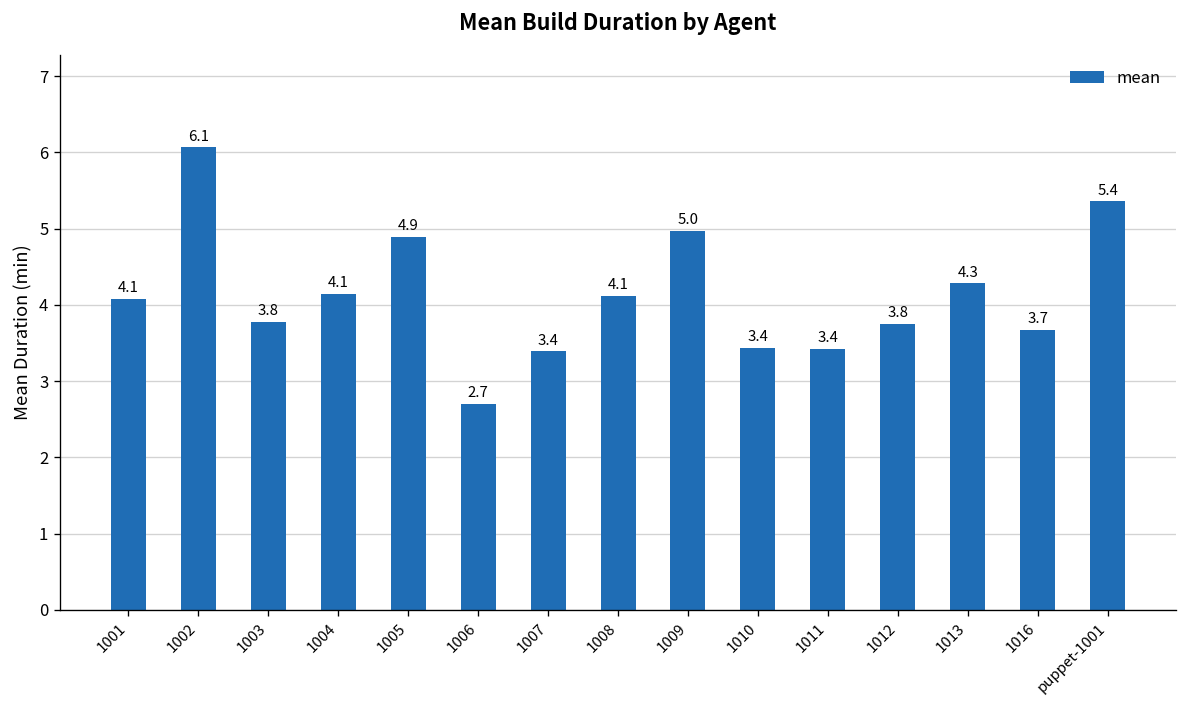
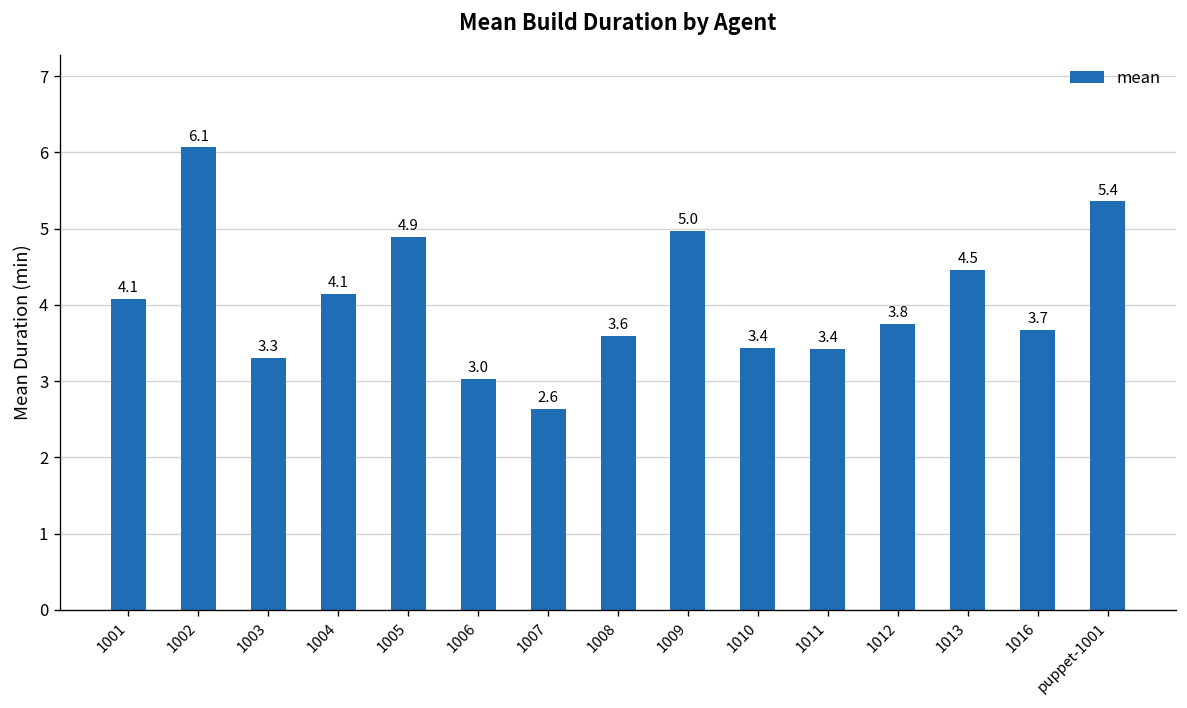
  {
    "1001": 4.1,
    "1002": 6.1,
-   "1003": 3.8,
+   "1003": 3.3,
    "1004": 4.1,
    "1005": 4.9,
-   "1006": 2.7,
-   "1007": 3.4,
-   "1008": 4.1,
+   "1006": 3.0,
+   "1007": 2.6,
+   "1008": 3.6,
    "1009": 5.0,
    "1010": 3.4,
    "1011": 3.4,
    "1012": 3.8,
-   "1013": 4.3,
+   "1013": 4.5,
    "1016": 3.7,
    "puppet-1001": 5.4
  }
